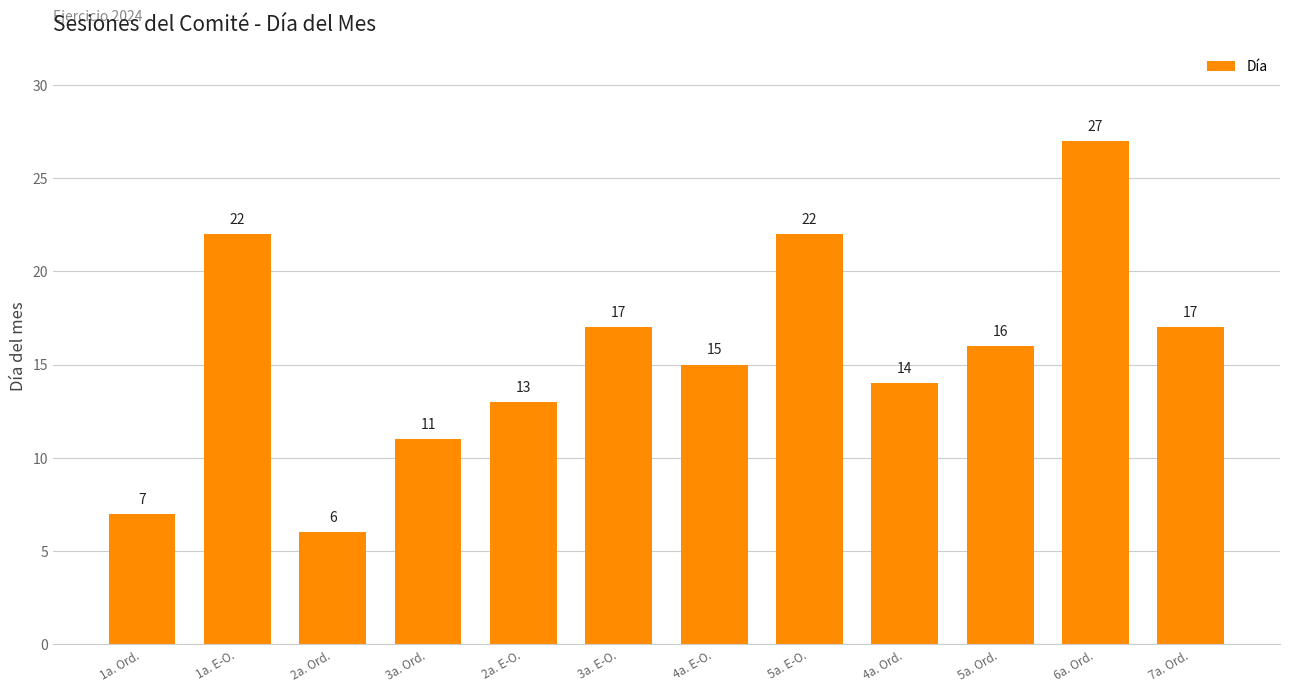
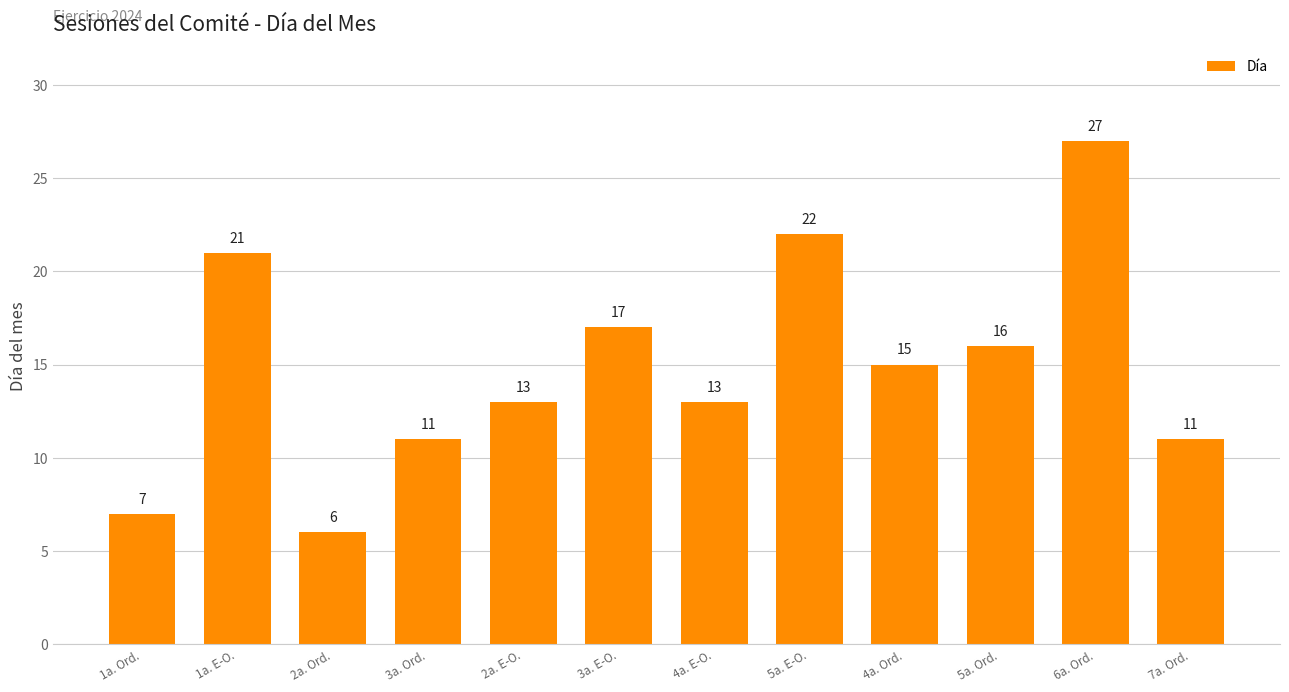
  {
    "1a. Ord.": 7,
-   "1a. E-O.": 22,
+   "1a. E-O.": 21,
    "2a. Ord.": 6,
    "3a. Ord.": 11,
    "2a. E-O.": 13,
    "3a. E-O.": 17,
-   "4a. E-O.": 15,
+   "4a. E-O.": 13,
    "5a. E-O.": 22,
-   "4a. Ord.": 14,
+   "4a. Ord.": 15,
    "5a. Ord.": 16,
    "6a. Ord.": 27,
-   "7a. Ord.": 17
+   "7a. Ord.": 11
  }
